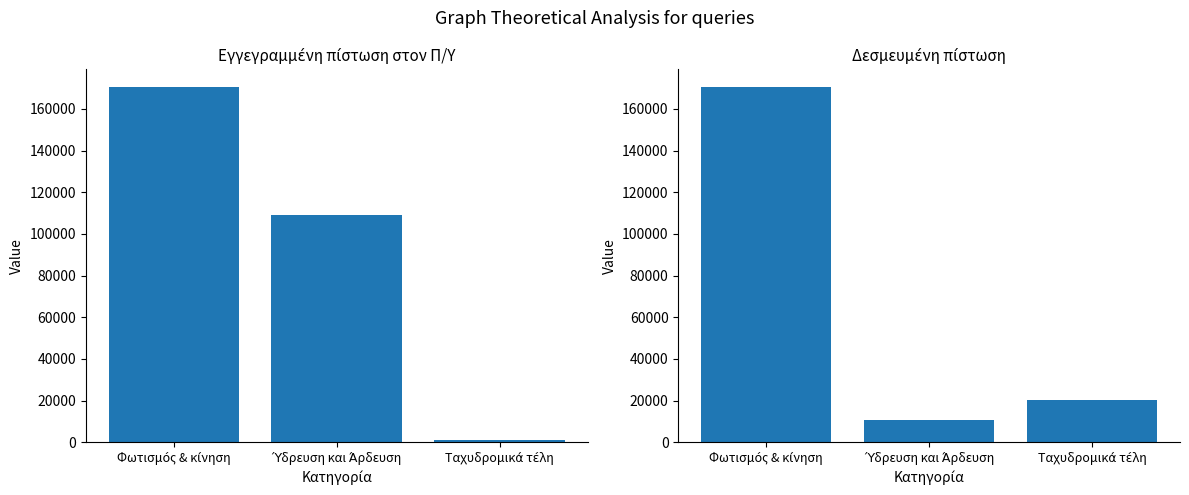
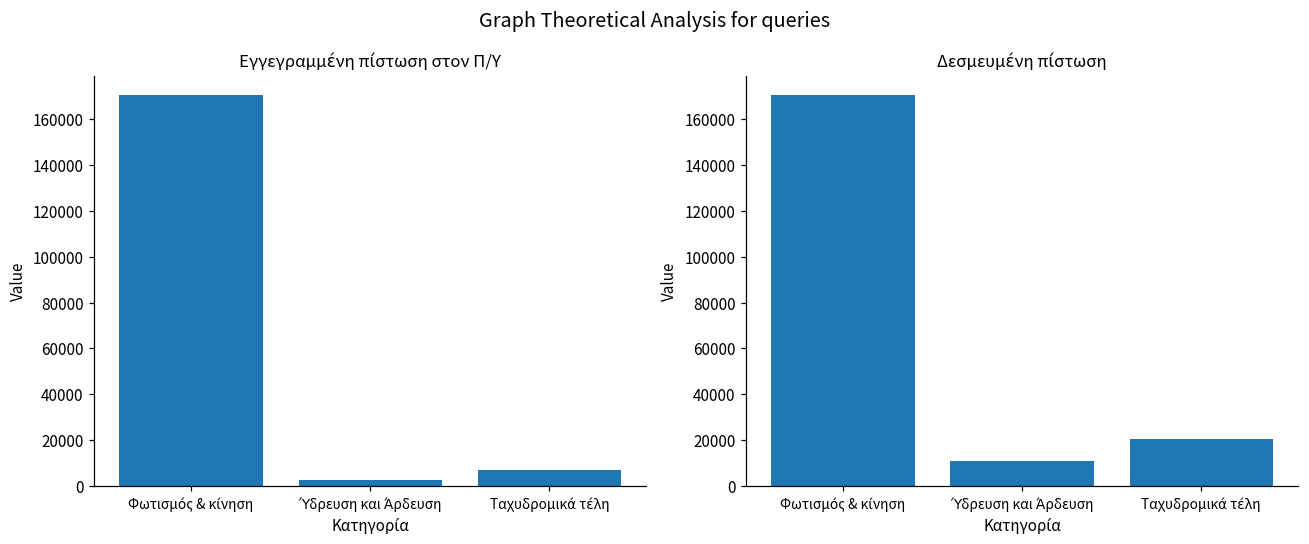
  {
    "Εγγεγραμμένη πίστωση στον Π/Υ": {
      "Φωτισμός & κίνηση": 170000,
-     "Ύδρευση και Άρδευση": 109000,
-     "Ταχυδρομικά τέλη": 1000
+     "Ύδρευση και Άρδευση": 2000,
+     "Ταχυδρομικά τέλη": 7000
    },
    "Δεσμευμένη πίστωση": {
      "Φωτισμός & κίνηση": 170000,
      "Ύδρευση και Άρδευση": 11000,
      "Ταχυδρομικά τέλη": 20000
    }
  }
